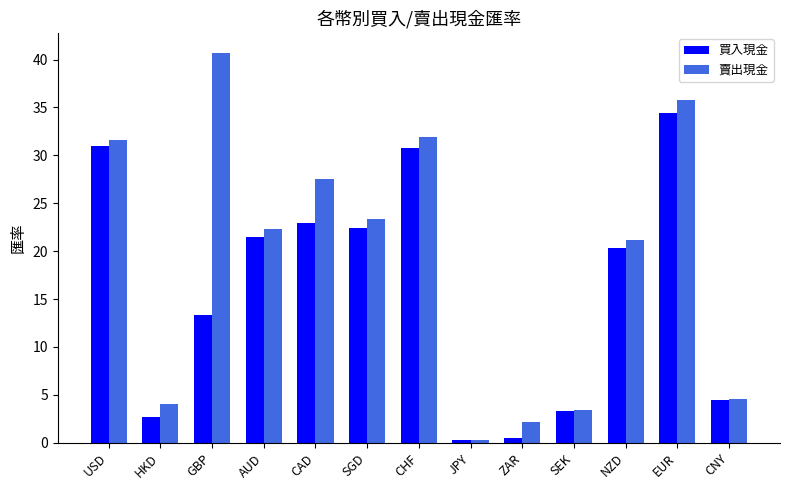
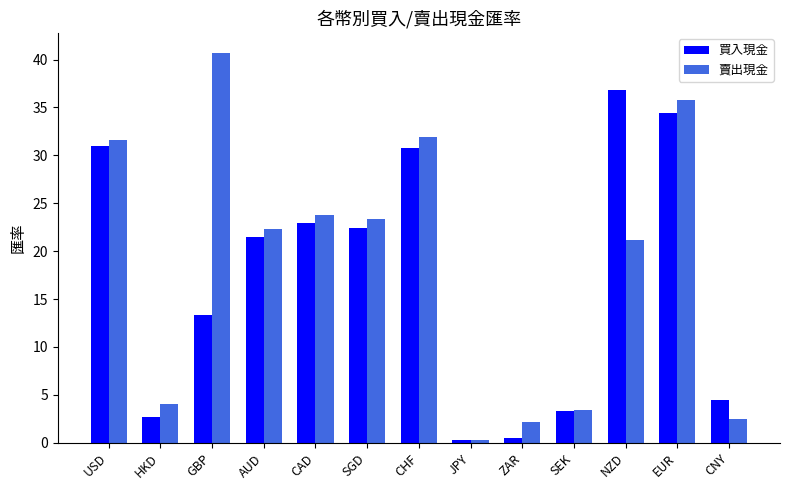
  {
    "買入現金": {
      "USD": 31,
      "HKD": 3,
      "GBP": 13,
      "AUD": 22,
      "CAD": 23,
      "SGD": 22,
      "CHF": 31,
      "JPY": 0,
      "ZAR": 0,
      "SEK": 3,
-     "NZD": 20,
+     "NZD": 37,
      "EUR": 34,
      "CNY": 4
    },
    "賣出現金": {
      "USD": 32,
      "HKD": 4,
      "GBP": 41,
      "AUD": 22,
-     "CAD": 28,
+     "CAD": 24,
      "SGD": 23,
      "CHF": 32,
      "JPY": 0,
      "ZAR": 2,
      "SEK": 3,
      "NZD": 21,
      "EUR": 36,
-     "CNY": 5
+     "CNY": 2
    }
  }
